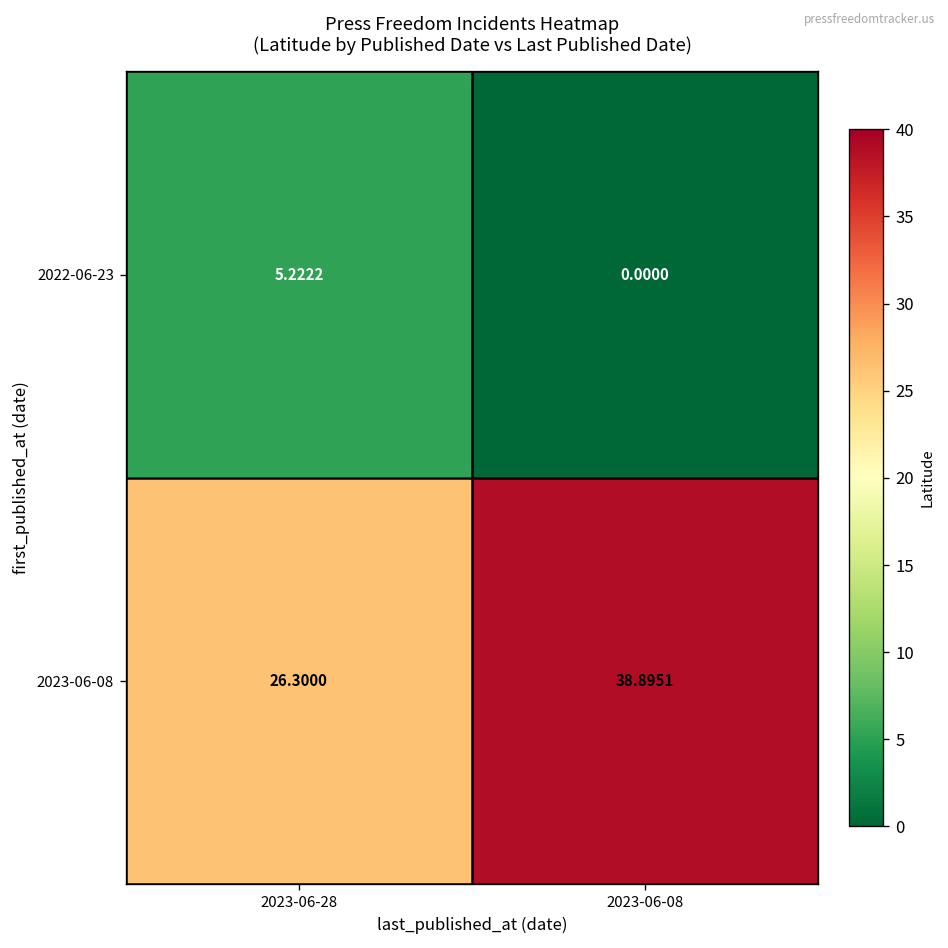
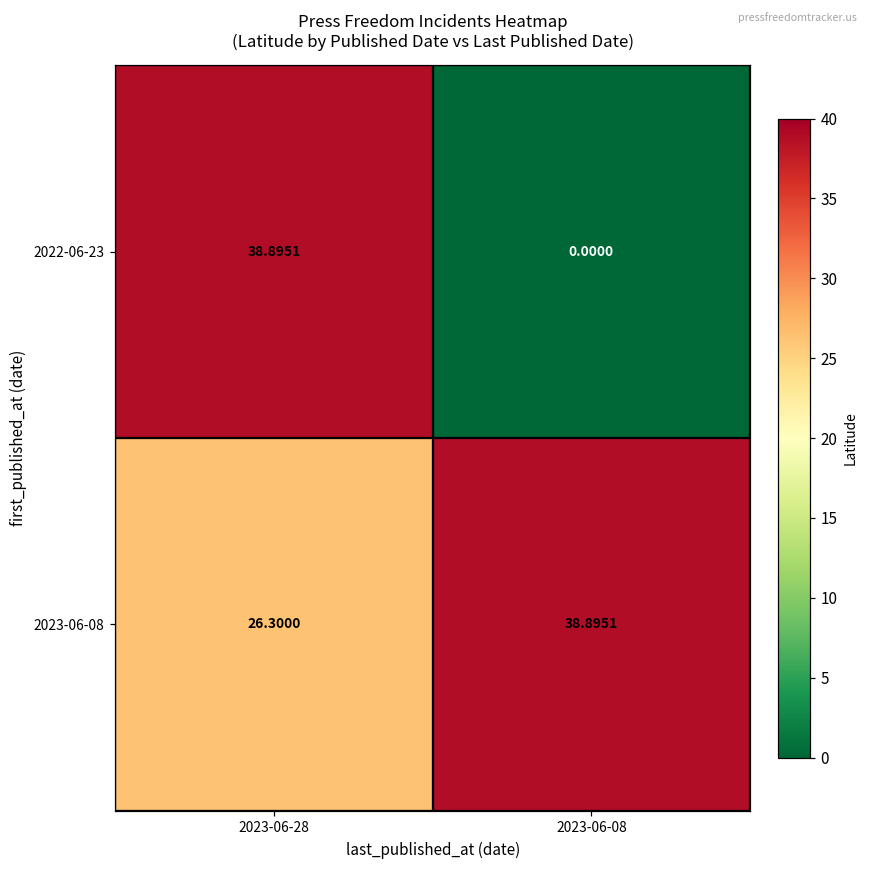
  {
    "2022-06-23": {
-     "2023-06-28": 5.2222,
+     "2023-06-28": 38.8951,
      "2023-06-08": 0.0000
    },
    "2023-06-08": {
      "2023-06-28": 26.3000,
      "2023-06-08": 38.8951
    }
  }
